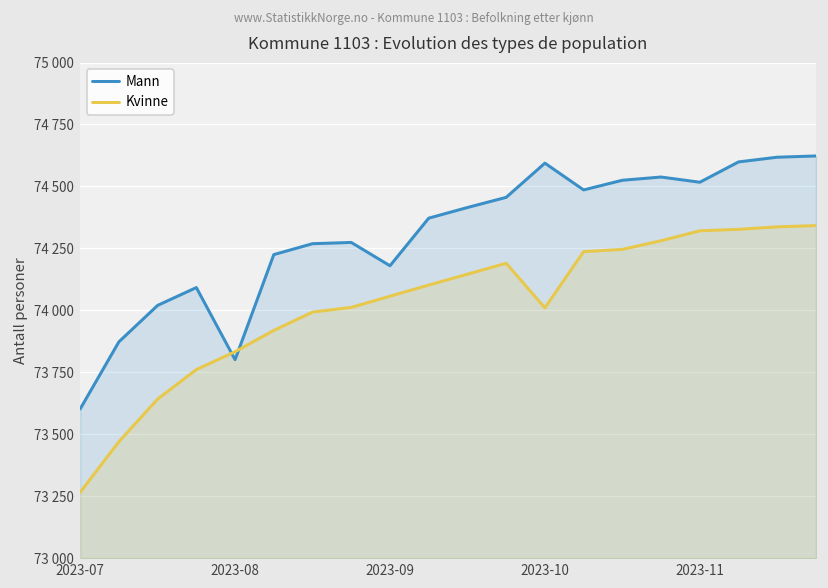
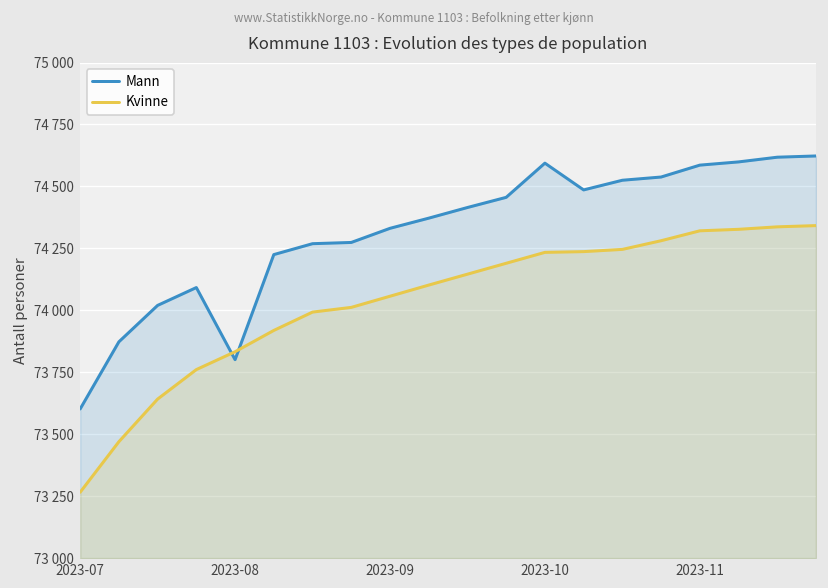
  {
    "Mann": {
      "2023-07": 73600,
      "2023-08": 73800,
-     "2023-09": 74180,
+     "2023-09": 74330,
      "2023-10": 74590,
-     "2023-11": 74520
+     "2023-11": 74590
    },
    "Kvinne": {
      "2023-07": 73270,
      "2023-08": 73830,
      "2023-09": 74060,
-     "2023-10": 74010,
+     "2023-10": 74230,
      "2023-11": 74320
    }
  }
